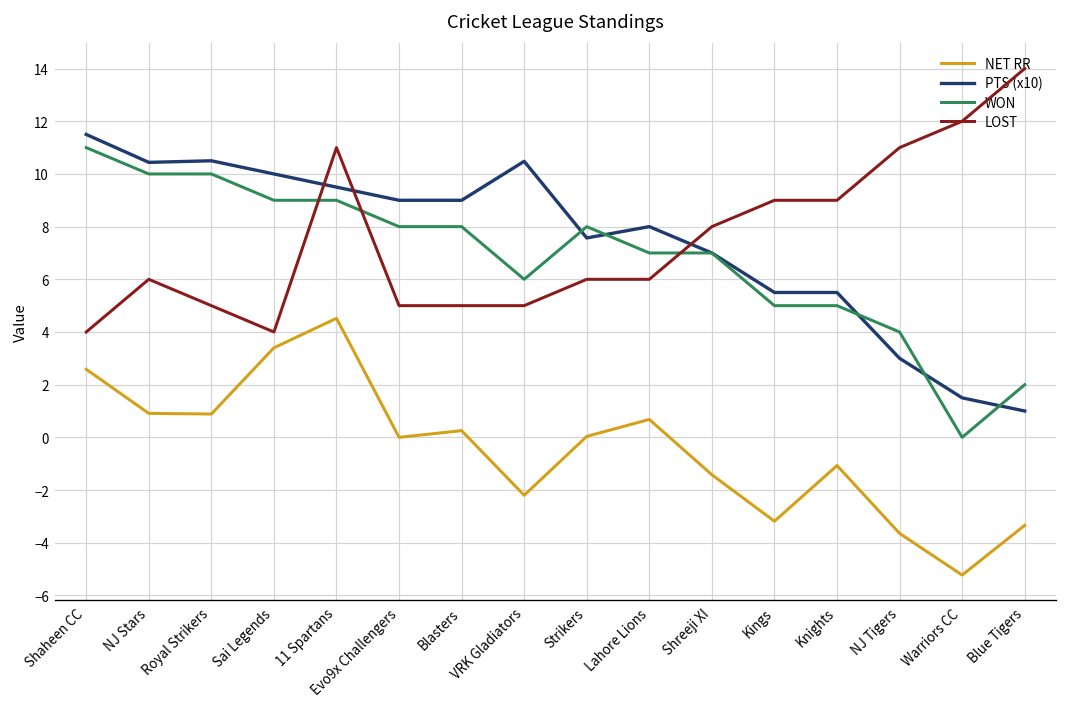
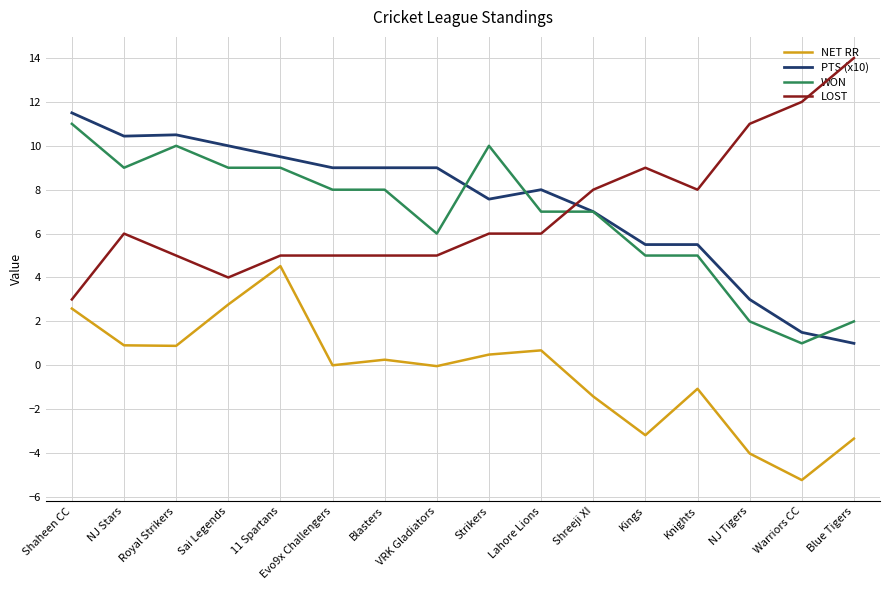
  {
    "NET RR": {
      "Shaheen CC": 2.6,
      "NJ Stars": 0.9,
      "Royal Strikers": 0.9,
-     "Sai Legends": 3.4,
+     "Sai Legends": 2.8,
      "11 Spartans": 4.5,
      "Evo9x Challengers": 0.0,
      "Blasters": 0.3,
-     "VRK Gladiators": -2.2,
-     "Strikers": 0.0,
+     "VRK Gladiators": 0.0,
+     "Strikers": 0.5,
      "Lahore Lions": 0.7,
      "Shreeji XI": -1.4,
      "Kings": -3.2,
      "Knights": -1.1,
-     "NJ Tigers": -3.6,
+     "NJ Tigers": -4.0,
      "Warriors CC": -5.2,
      "Blue Tigers": -3.3
    },
    "PTS (x10)": {
      "Shaheen CC": 11.5,
      "NJ Stars": 10.4,
      "Royal Strikers": 10.5,
      "Sai Legends": 10.0,
      "11 Spartans": 9.5,
      "Evo9x Challengers": 9.0,
      "Blasters": 9.0,
-     "VRK Gladiators": 10.5,
+     "VRK Gladiators": 9.0,
      "Strikers": 7.6,
      "Lahore Lions": 8.0,
      "Kings": 5.5,
      "Knights": 5.5,
      "NJ Tigers": 3.0,
      "Warriors CC": 1.5,
      "Blue Tigers": 1.0
    },
    "WON": {
      "Shaheen CC": 11,
-     "NJ Stars": 10,
+     "NJ Stars": 9,
      "Royal Strikers": 10,
      "Sai Legends": 9,
      "11 Spartans": 9,
      "Evo9x Challengers": 8,
      "Blasters": 8,
      "VRK Gladiators": 6,
-     "Strikers": 8,
+     "Strikers": 10,
      "Lahore Lions": 7,
      "Kings": 5,
      "Knights": 5,
-     "NJ Tigers": 4,
-     "Warriors CC": 0,
+     "NJ Tigers": 2,
+     "Warriors CC": 1,
      "Blue Tigers": 2
    },
    "LOST": {
-     "Shaheen CC": 4,
+     "Shaheen CC": 3,
      "NJ Stars": 6,
      "Royal Strikers": 5,
      "Sai Legends": 4,
-     "11 Spartans": 11,
+     "11 Spartans": 5,
      "Evo9x Challengers": 5,
      "Blasters": 5,
      "VRK Gladiators": 5,
      "Strikers": 6,
      "Lahore Lions": 6,
      "Shreeji XI": 8,
      "Kings": 9,
-     "Knights": 9,
+     "Knights": 8,
      "NJ Tigers": 11,
      "Warriors CC": 12,
      "Blue Tigers": 14
    }
  }
